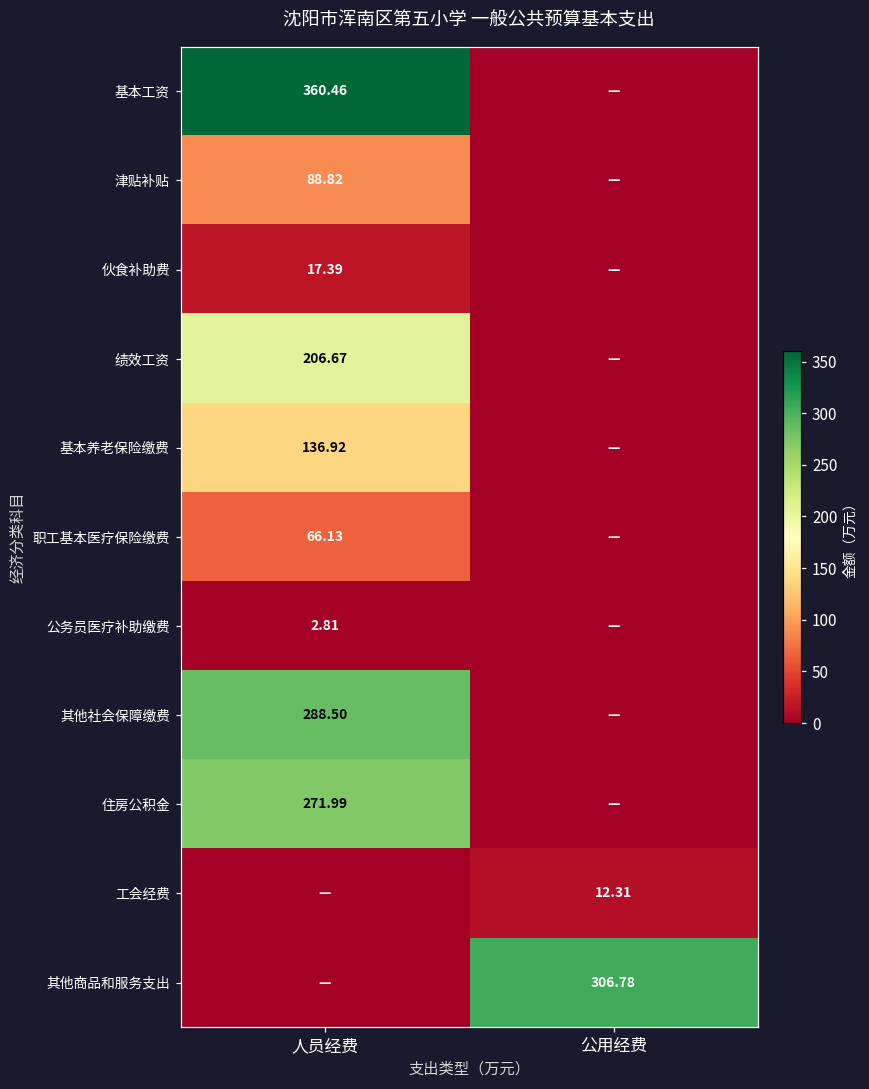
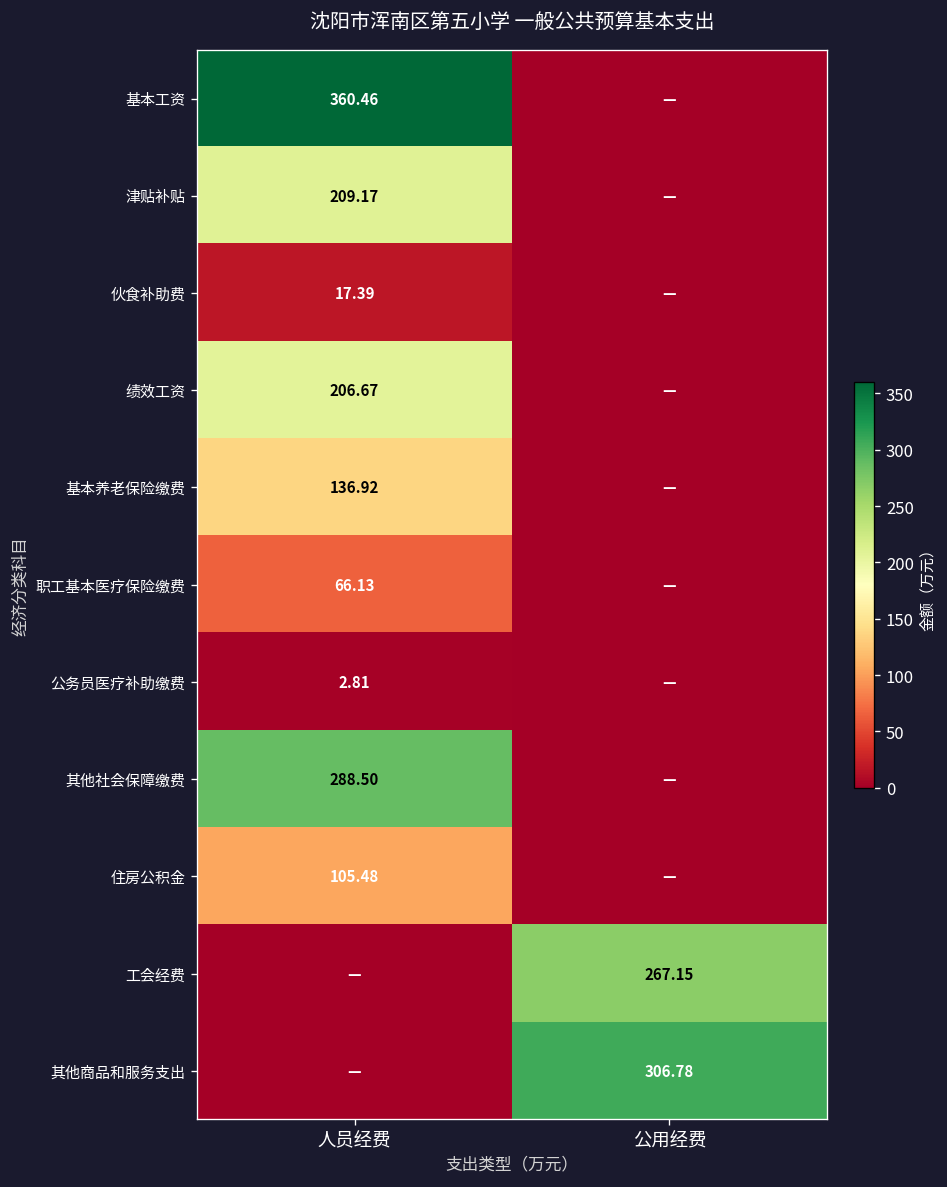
  {
    "基本工资": {
      "人员经费": 360.46
    },
    "津贴补贴": {
-     "人员经费": 88.82
+     "人员经费": 209.17
    },
    "伙食补助费": {
      "人员经费": 17.39
    },
    "绩效工资": {
      "人员经费": 206.67
    },
    "基本养老保险缴费": {
      "人员经费": 136.92
    },
    "职工基本医疗保险缴费": {
      "人员经费": 66.13
    },
    "公务员医疗补助缴费": {
      "人员经费": 2.81
    },
    "其他社会保障缴费": {
      "人员经费": 288.50
    },
    "住房公积金": {
-     "人员经费": 271.99
+     "人员经费": 105.48
    },
    "工会经费": {
-     "公用经费": 12.31
+     "公用经费": 267.15
    },
    "其他商品和服务支出": {
      "公用经费": 306.78
    }
  }
